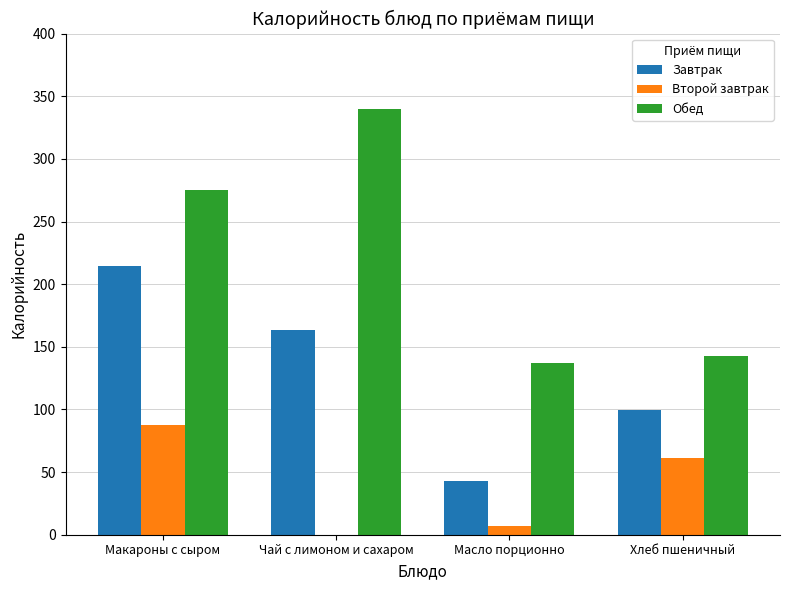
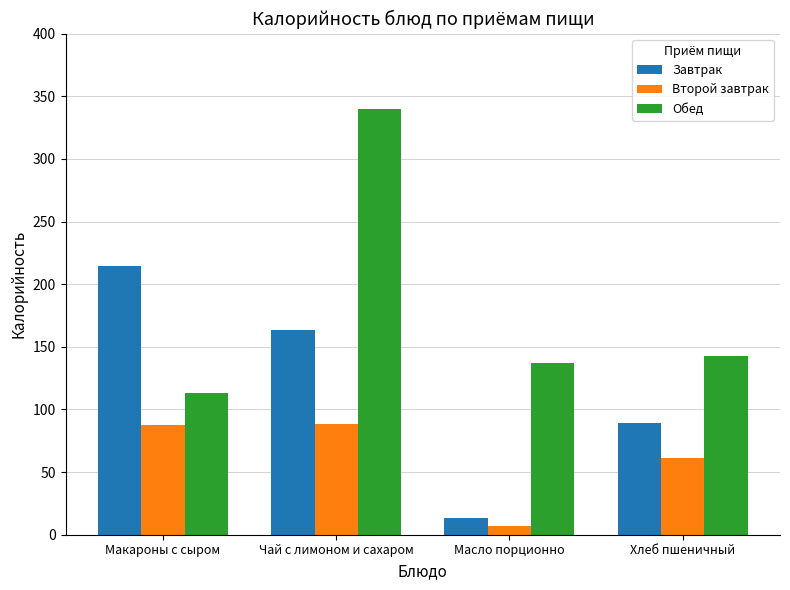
  {
    "Завтрак": {
      "Макароны с сыром": 214,
      "Чай с лимоном и сахаром": 163,
-     "Масло порционно": 43,
-     "Хлеб пшеничный": 99
+     "Масло порционно": 14,
+     "Хлеб пшеничный": 89
    },
    "Второй завтрак": {
      "Макароны с сыром": 88,
-     "Чай с лимоном и сахаром": 0,
+     "Чай с лимоном и сахаром": 88,
      "Масло порционно": 7,
      "Хлеб пшеничный": 61
    },
    "Обед": {
-     "Макароны с сыром": 275,
+     "Макароны с сыром": 113,
      "Чай с лимоном и сахаром": 340,
      "Масло порционно": 137,
      "Хлеб пшеничный": 143
    }
  }
